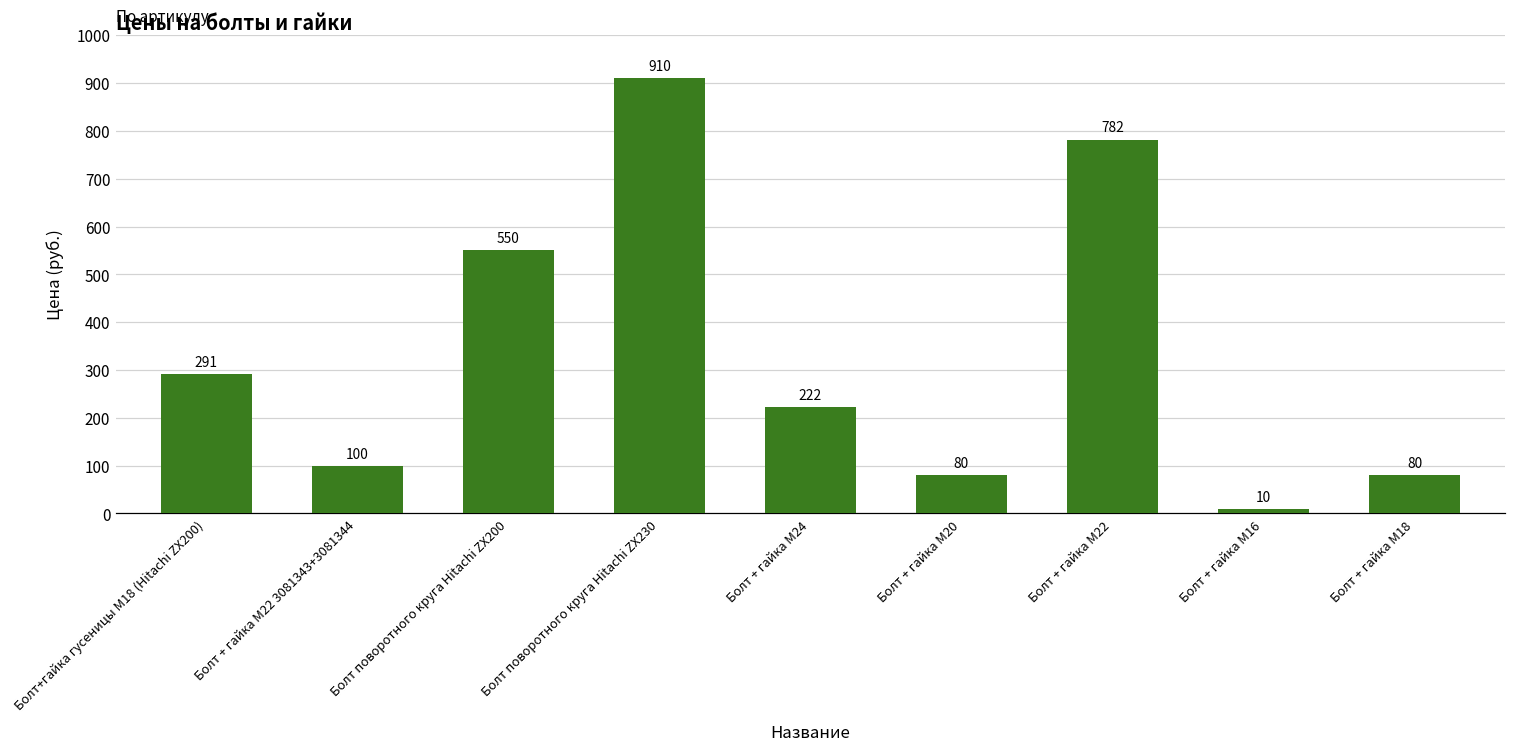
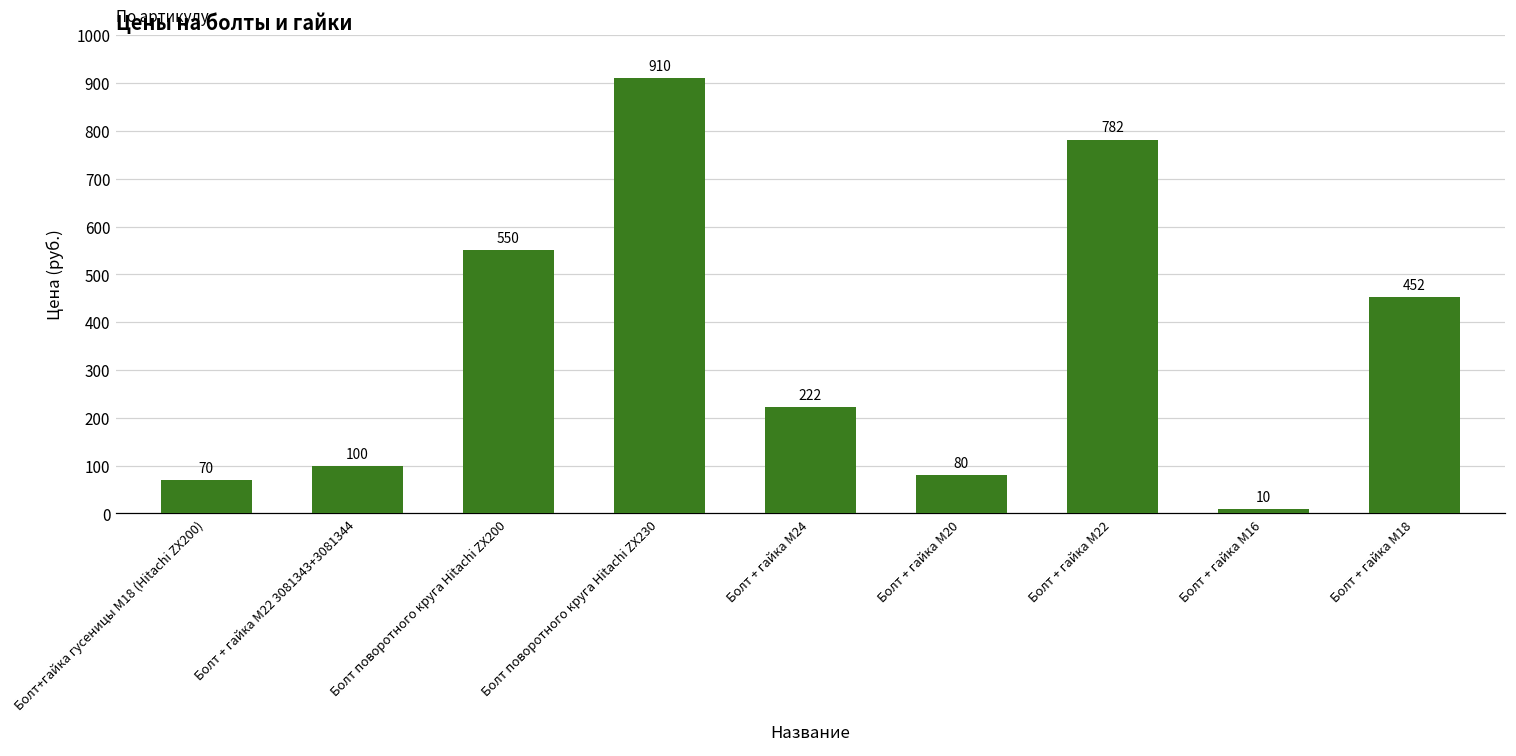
  {
-   "Болт+гайка гусеницы М18 (Hitachi ZX200)": 291,
+   "Болт+гайка гусеницы М18 (Hitachi ZX200)": 70,
    "Болт + гайка M22 3081343+3081344": 100,
    "Болт поворотного круга Hitachi ZX200": 550,
    "Болт поворотного круга Hitachi ZX230": 910,
    "Болт + гайка M24": 222,
    "Болт + гайка M20": 80,
    "Болт + гайка M22": 782,
    "Болт + гайка M16": 10,
-   "Болт + гайка M18": 80
+   "Болт + гайка M18": 452
  }
